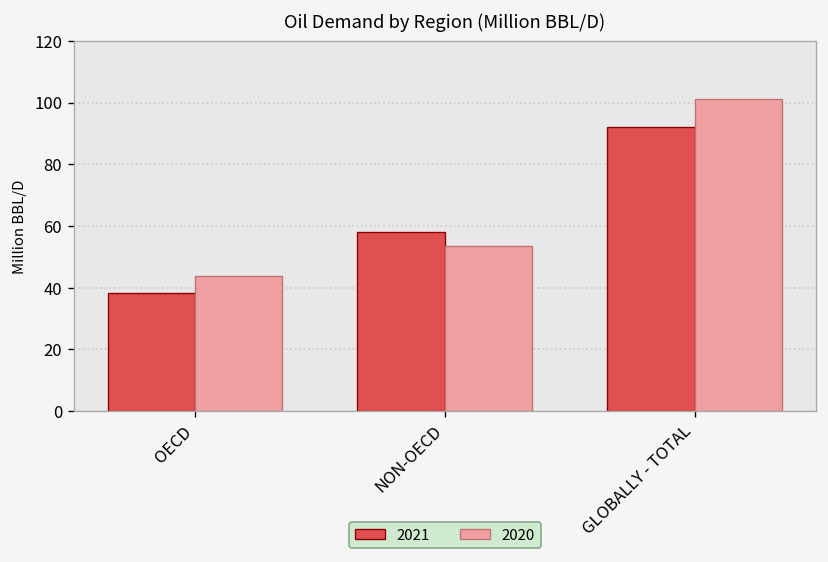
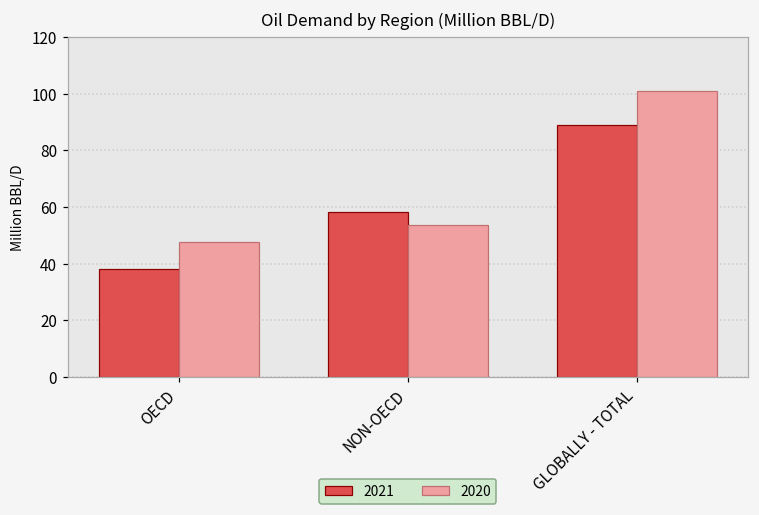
  {
    "2021": {
      "OECD": 38,
      "NON-OECD": 58,
-     "GLOBALLY - TOTAL": 92
+     "GLOBALLY - TOTAL": 89
    },
    "2020": {
-     "OECD": 44,
+     "OECD": 48,
      "NON-OECD": 54,
      "GLOBALLY - TOTAL": 101
    }
  }
